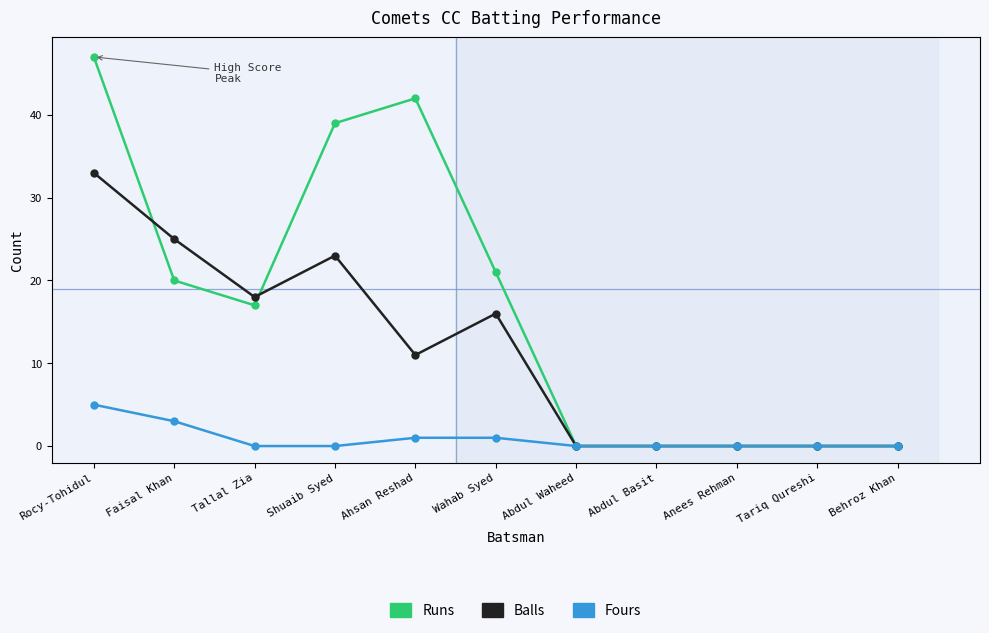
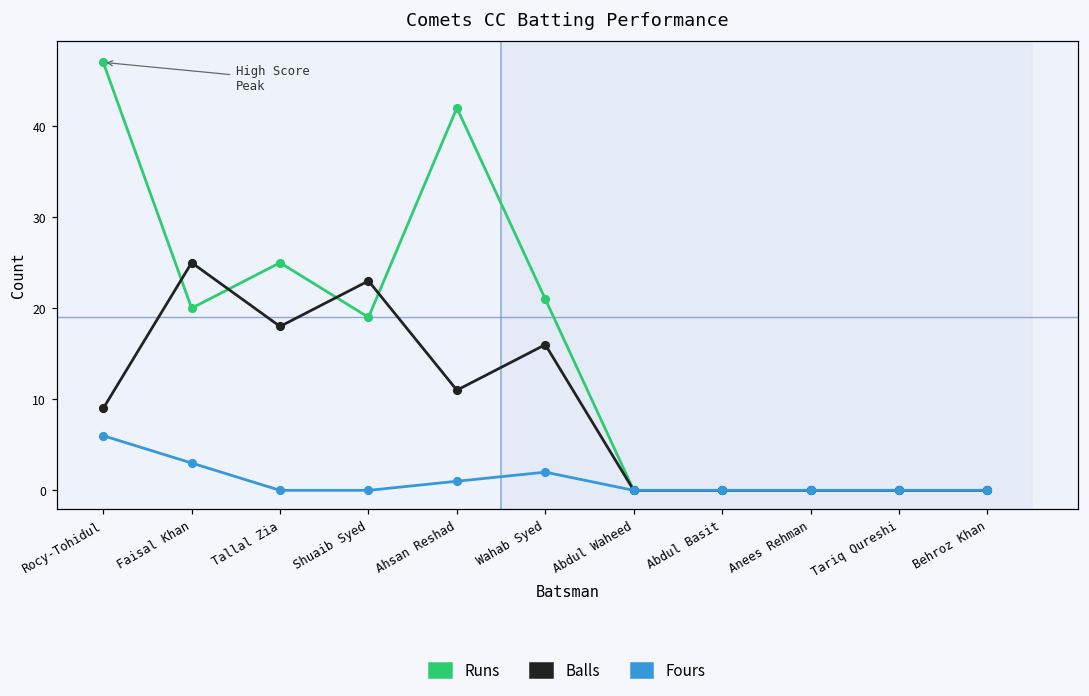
  {
    "Runs": {
      "Rocy-Tohidul": 47,
      "Faisal Khan": 20,
-     "Tallal Zia": 17,
-     "Shuaib Syed": 39,
+     "Tallal Zia": 25,
+     "Shuaib Syed": 19,
      "Ahsan Reshad": 42,
      "Wahab Syed": 21
    },
    "Balls": {
-     "Rocy-Tohidul": 33,
+     "Rocy-Tohidul": 9,
      "Faisal Khan": 25,
      "Tallal Zia": 18,
      "Shuaib Syed": 23,
      "Ahsan Reshad": 11,
      "Wahab Syed": 16
    },
    "Fours": {
-     "Rocy-Tohidul": 5,
+     "Rocy-Tohidul": 6,
      "Faisal Khan": 3,
      "Tallal Zia": 0,
      "Shuaib Syed": 0,
      "Ahsan Reshad": 1,
-     "Wahab Syed": 1
+     "Wahab Syed": 2
    }
  }
